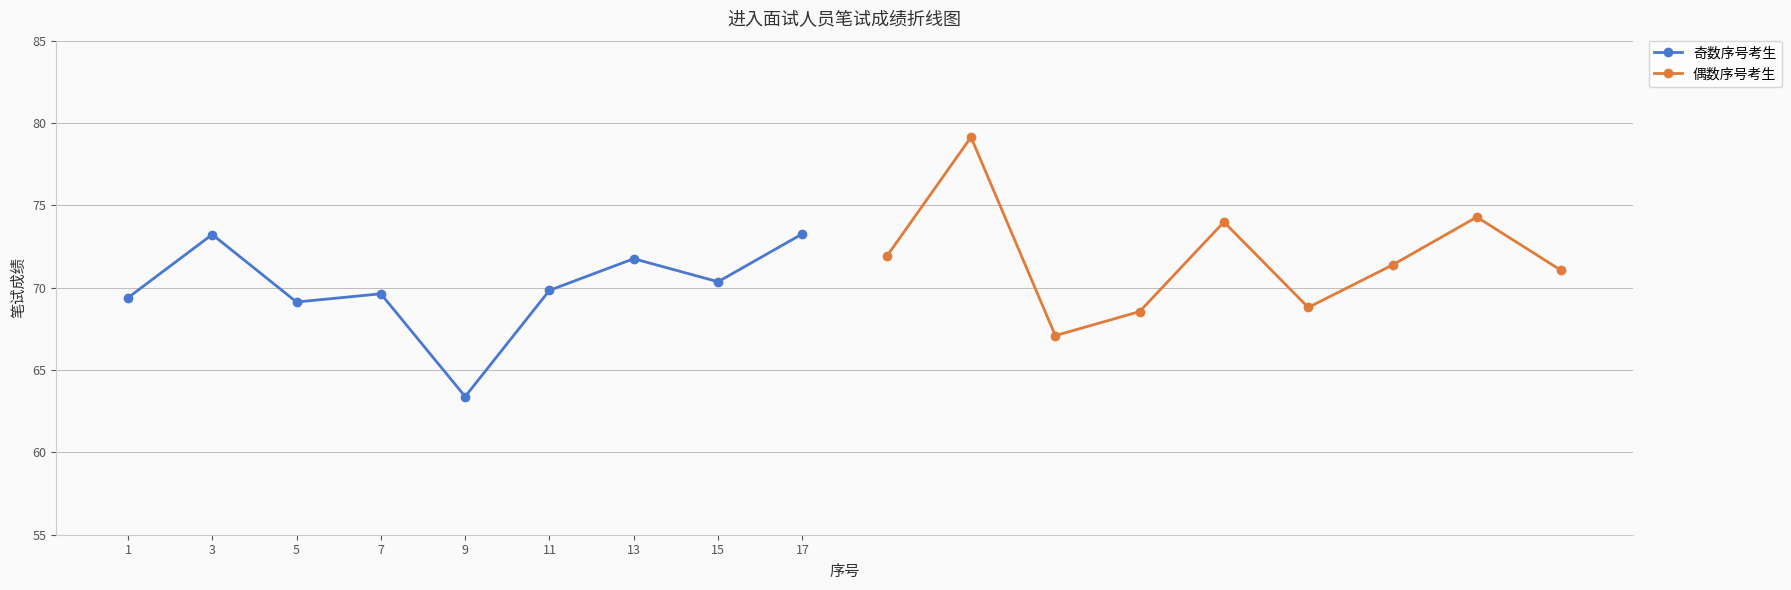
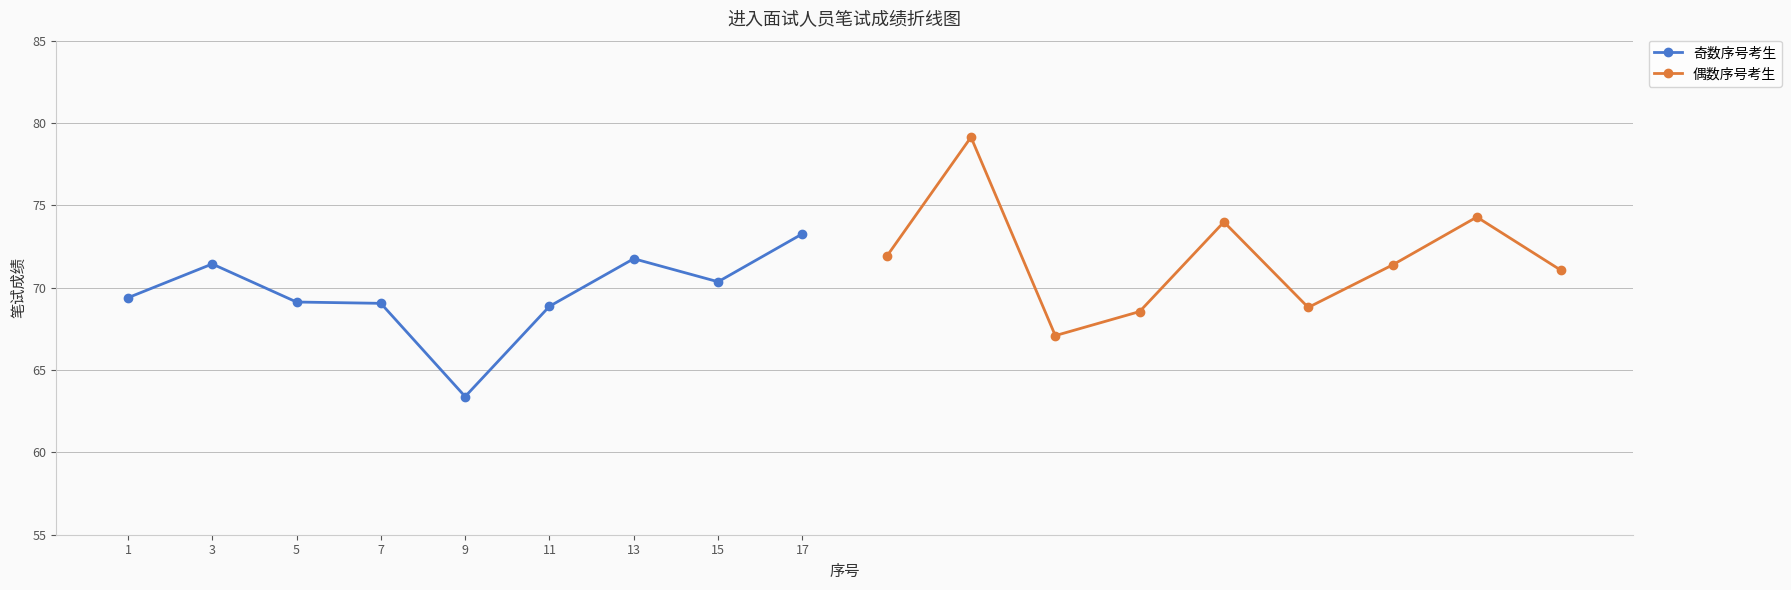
  {
    "奇数序号考生": {
      "1": 69.4,
-     "3": 73.2,
+     "3": 71.4,
      "5": 69.1,
-     "7": 69.6,
+     "7": 69.1,
      "9": 63.4,
-     "11": 69.8,
+     "11": 68.9,
      "13": 71.8,
      "15": 70.4,
      "17": 73.3
    }
  }
